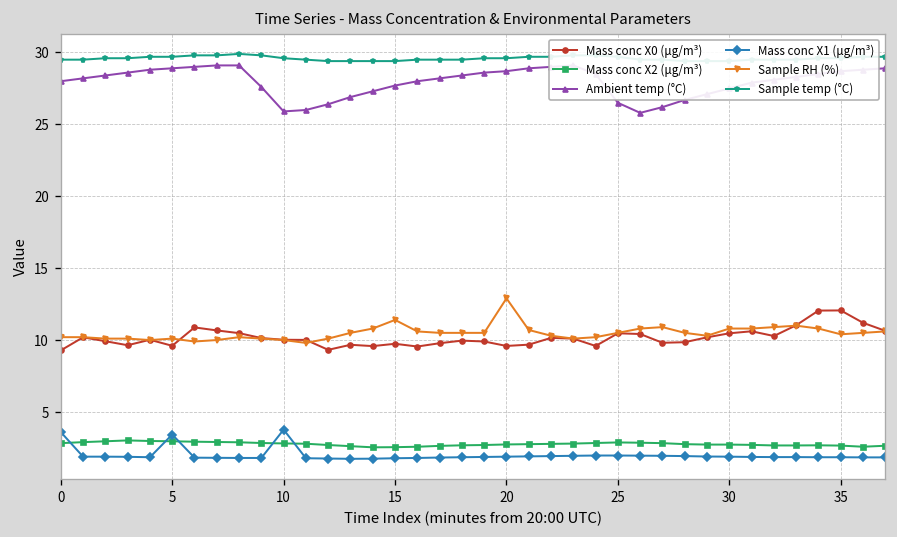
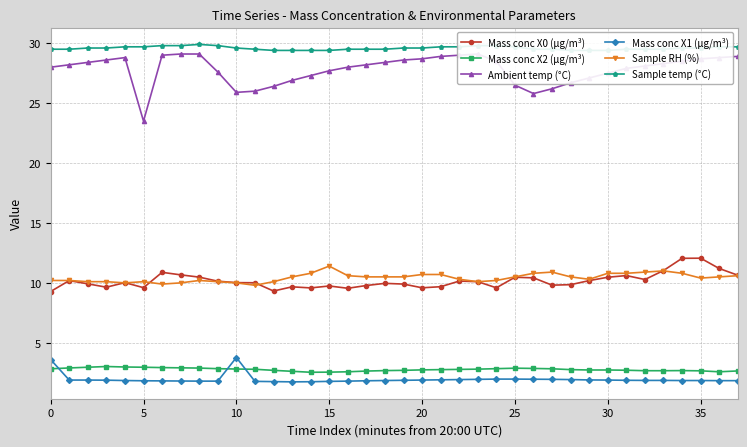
  {
    "Mass conc X0 (μg/m³)": {
      "0": 9.3,
      "5": 9.6,
      "15": 9.7,
      "20": 9.6,
      "30": 10.5,
      "35": 12.1
    },
    "Ambient temp (°C)": {
      "0": 28.0,
-     "5": 28.9,
+     "5": 23.5,
      "10": 25.9,
      "15": 27.7,
      "20": 28.7,
      "25": 26.5
    },
    "Mass conc X1 (μg/m³)": {
      "0": 3.6,
-     "5": 3.4,
+     "5": 1.8,
      "10": 3.8,
      "15": 1.8,
      "20": 1.9,
      "25": 2.0,
      "30": 1.9,
      "35": 1.9
    },
    "Sample RH (%)": {
      "0": 10.2,
      "5": 10.1,
      "15": 11.4,
-     "20": 12.9,
+     "20": 10.7,
      "30": 10.8,
      "35": 10.4
    }
  }
